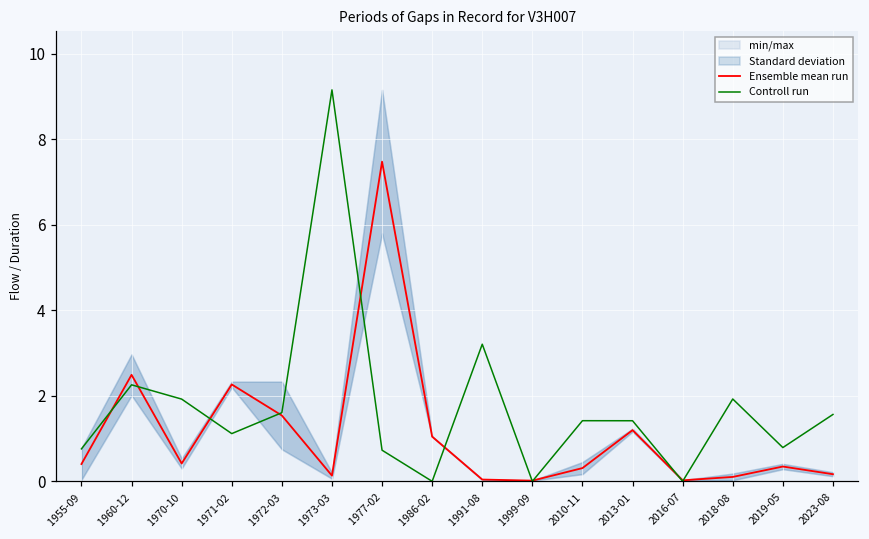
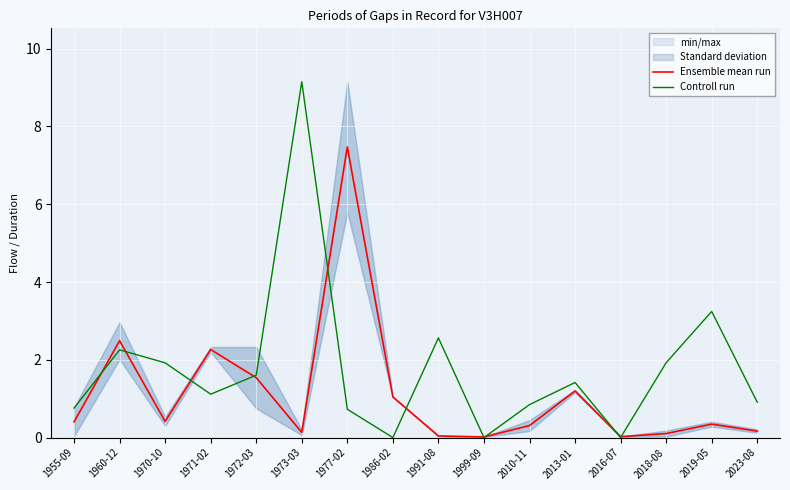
  {
    "Ensemble mean run": {
      "1955-09": 0.4,
      "1960-12": 2.5,
      "1970-10": 0.4,
      "1973-03": 0.1,
      "1977-02": 7.5,
      "2010-11": 0.3,
      "2018-08": 0.1
    },
    "Controll run": {
      "1960-12": 2.3,
      "1970-10": 1.9,
      "1971-02": 1.1,
      "1973-03": 9.2,
      "1977-02": 0.7,
      "1986-02": 0.0,
-     "1991-08": 3.2,
-     "2010-11": 1.4,
+     "1991-08": 2.6,
+     "2010-11": 0.8,
      "2013-01": 1.4,
      "2018-08": 1.9,
-     "2019-05": 0.8,
-     "2023-08": 1.6
+     "2019-05": 3.2,
+     "2023-08": 0.9
    }
  }
